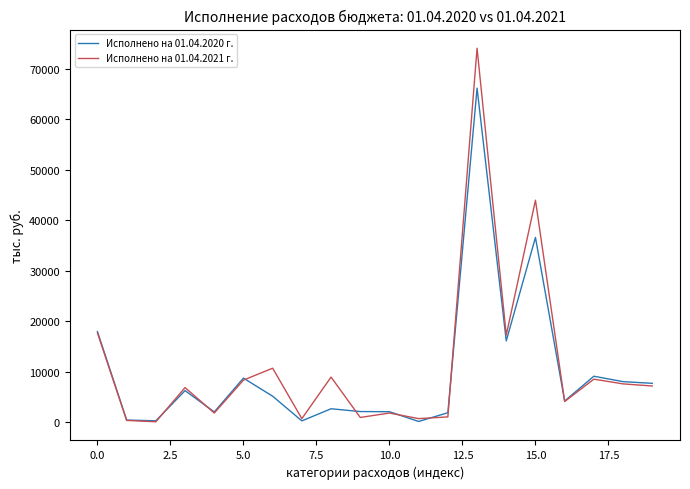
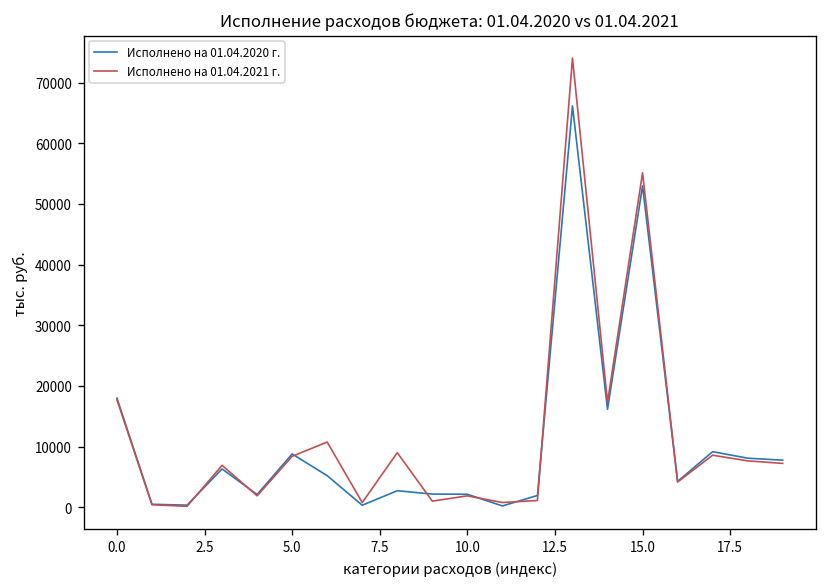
  {
    "Исполнено на 01.04.2020 г.": {
-     "15.0": 37000
+     "15.0": 53000
    },
    "Исполнено на 01.04.2021 г.": {
-     "15.0": 44000
+     "15.0": 55000
    }
  }
